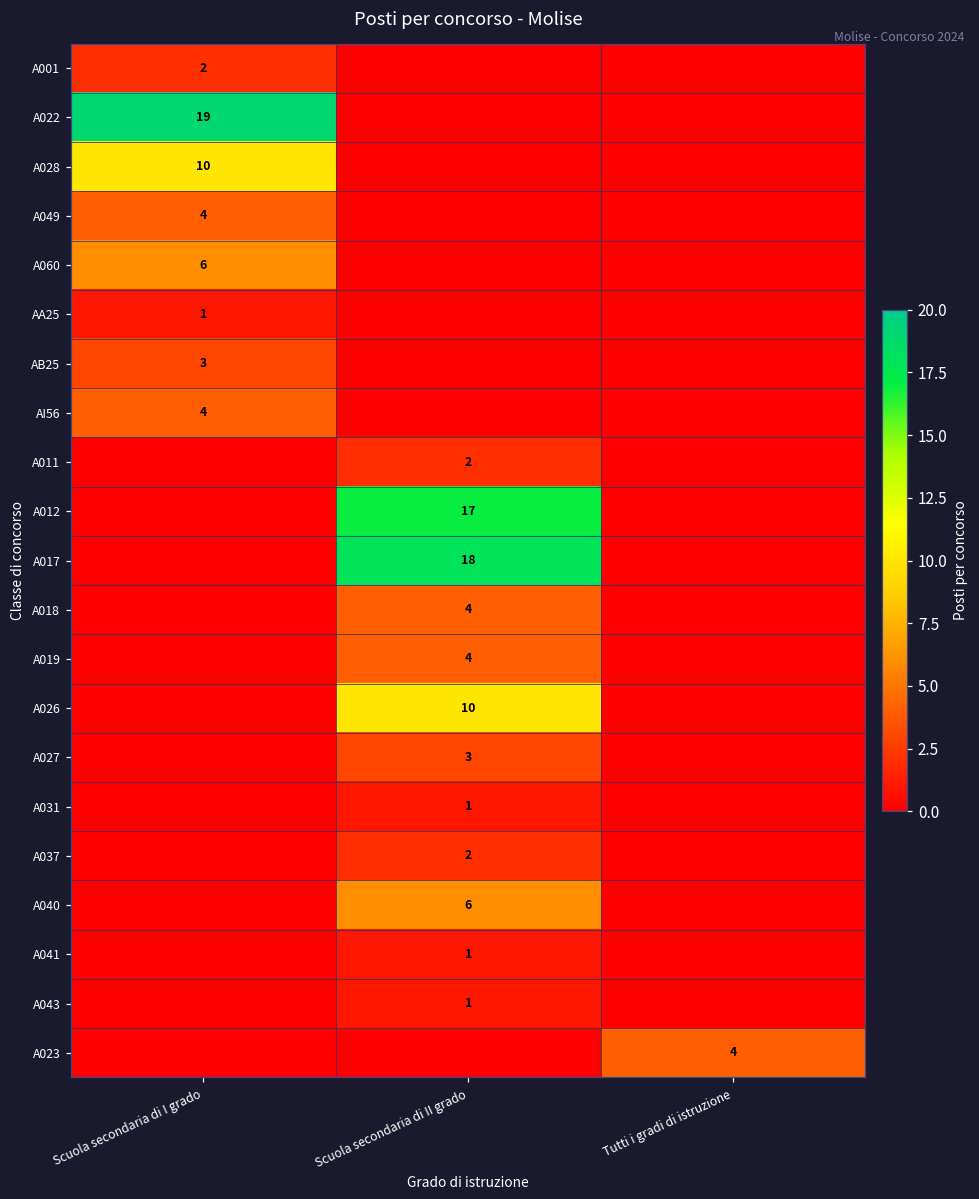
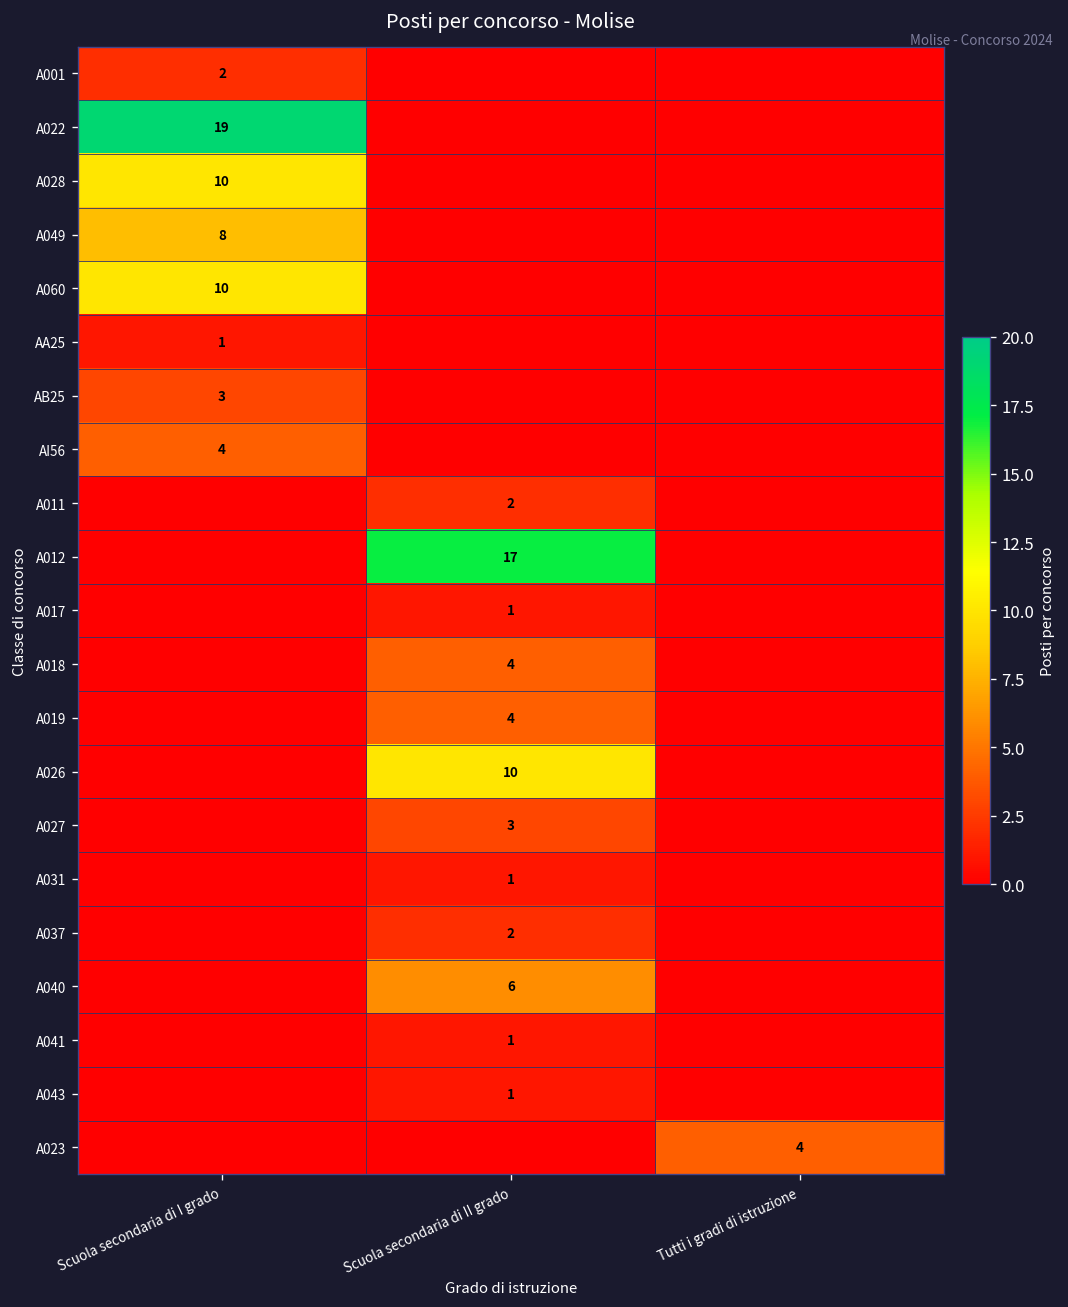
  {
    "A001": {
      "Scuola secondaria di I grado": 2
    },
    "A022": {
      "Scuola secondaria di I grado": 19
    },
    "A028": {
      "Scuola secondaria di I grado": 10
    },
    "A049": {
-     "Scuola secondaria di I grado": 4
+     "Scuola secondaria di I grado": 8
    },
    "A060": {
-     "Scuola secondaria di I grado": 6
+     "Scuola secondaria di I grado": 10
    },
    "AA25": {
      "Scuola secondaria di I grado": 1
    },
    "AB25": {
      "Scuola secondaria di I grado": 3
    },
    "AI56": {
      "Scuola secondaria di I grado": 4
    },
    "A011": {
      "Scuola secondaria di II grado": 2
    },
    "A012": {
      "Scuola secondaria di II grado": 17
    },
    "A017": {
-     "Scuola secondaria di II grado": 18
+     "Scuola secondaria di II grado": 1
    },
    "A018": {
      "Scuola secondaria di II grado": 4
    },
    "A019": {
      "Scuola secondaria di II grado": 4
    },
    "A026": {
      "Scuola secondaria di II grado": 10
    },
    "A027": {
      "Scuola secondaria di II grado": 3
    },
    "A031": {
      "Scuola secondaria di II grado": 1
    },
    "A037": {
      "Scuola secondaria di II grado": 2
    },
    "A040": {
      "Scuola secondaria di II grado": 6
    },
    "A041": {
      "Scuola secondaria di II grado": 1
    },
    "A043": {
      "Scuola secondaria di II grado": 1
    },
    "A023": {
      "Tutti i gradi di istruzione": 4
    }
  }
